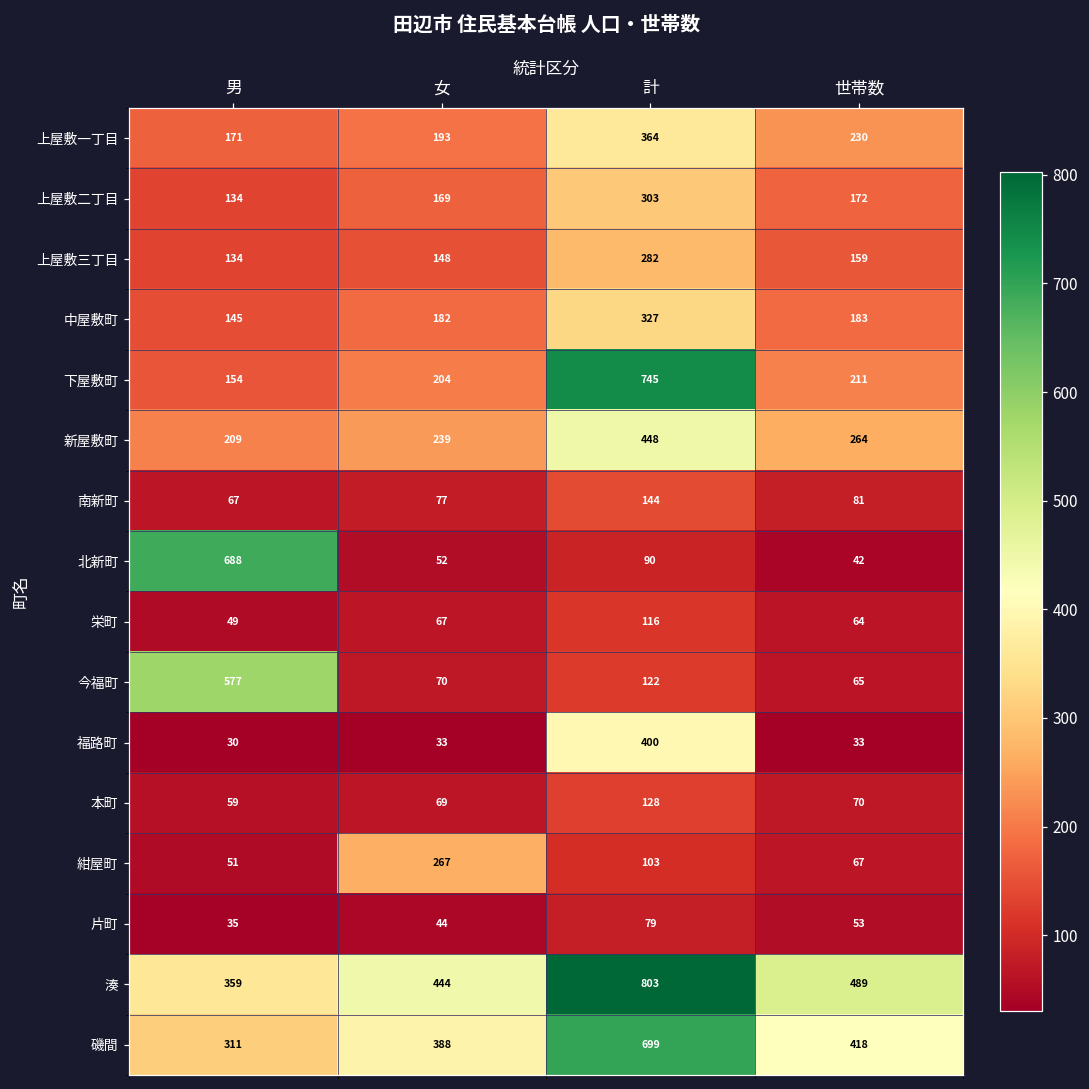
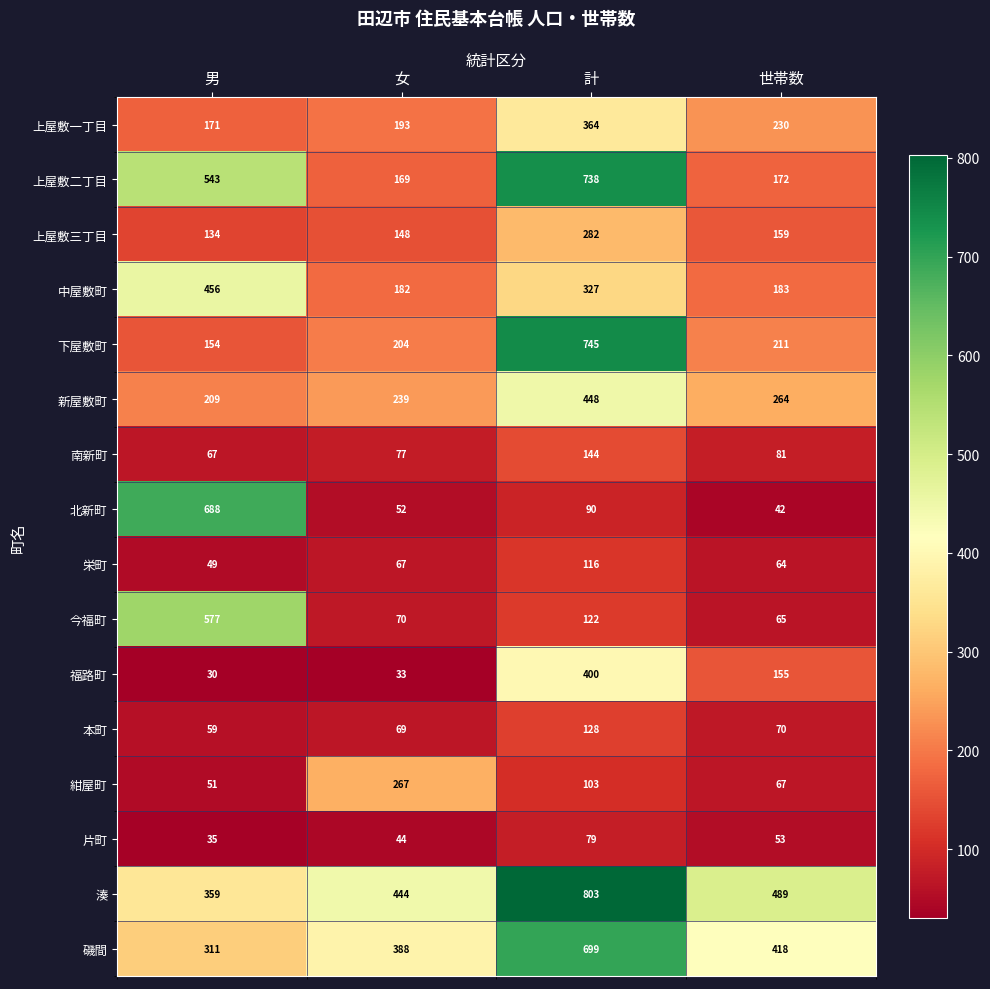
  {
    "上屋敷一丁目": {
      "男": 171,
      "女": 193,
      "計": 364,
      "世帯数": 230
    },
    "上屋敷二丁目": {
-     "男": 134,
+     "男": 543,
      "女": 169,
-     "計": 303,
+     "計": 738,
      "世帯数": 172
    },
    "上屋敷三丁目": {
      "男": 134,
      "女": 148,
      "計": 282,
      "世帯数": 159
    },
    "中屋敷町": {
-     "男": 145,
+     "男": 456,
      "女": 182,
      "計": 327,
      "世帯数": 183
    },
    "下屋敷町": {
      "男": 154,
      "女": 204,
      "計": 745,
      "世帯数": 211
    },
    "新屋敷町": {
      "男": 209,
      "女": 239,
      "計": 448,
      "世帯数": 264
    },
    "南新町": {
      "男": 67,
      "女": 77,
      "計": 144,
      "世帯数": 81
    },
    "北新町": {
      "男": 688,
      "女": 52,
      "計": 90,
      "世帯数": 42
    },
    "栄町": {
      "男": 49,
      "女": 67,
      "計": 116,
      "世帯数": 64
    },
    "今福町": {
      "男": 577,
      "女": 70,
      "計": 122,
      "世帯数": 65
    },
    "福路町": {
      "男": 30,
      "女": 33,
      "計": 400,
-     "世帯数": 33
+     "世帯数": 155
    },
    "本町": {
      "男": 59,
      "女": 69,
      "計": 128,
      "世帯数": 70
    },
    "紺屋町": {
      "男": 51,
      "女": 267,
      "計": 103,
      "世帯数": 67
    },
    "片町": {
      "男": 35,
      "女": 44,
      "計": 79,
      "世帯数": 53
    },
    "湊": {
      "男": 359,
      "女": 444,
      "計": 803,
      "世帯数": 489
    },
    "磯間": {
      "男": 311,
      "女": 388,
      "計": 699,
      "世帯数": 418
    }
  }
